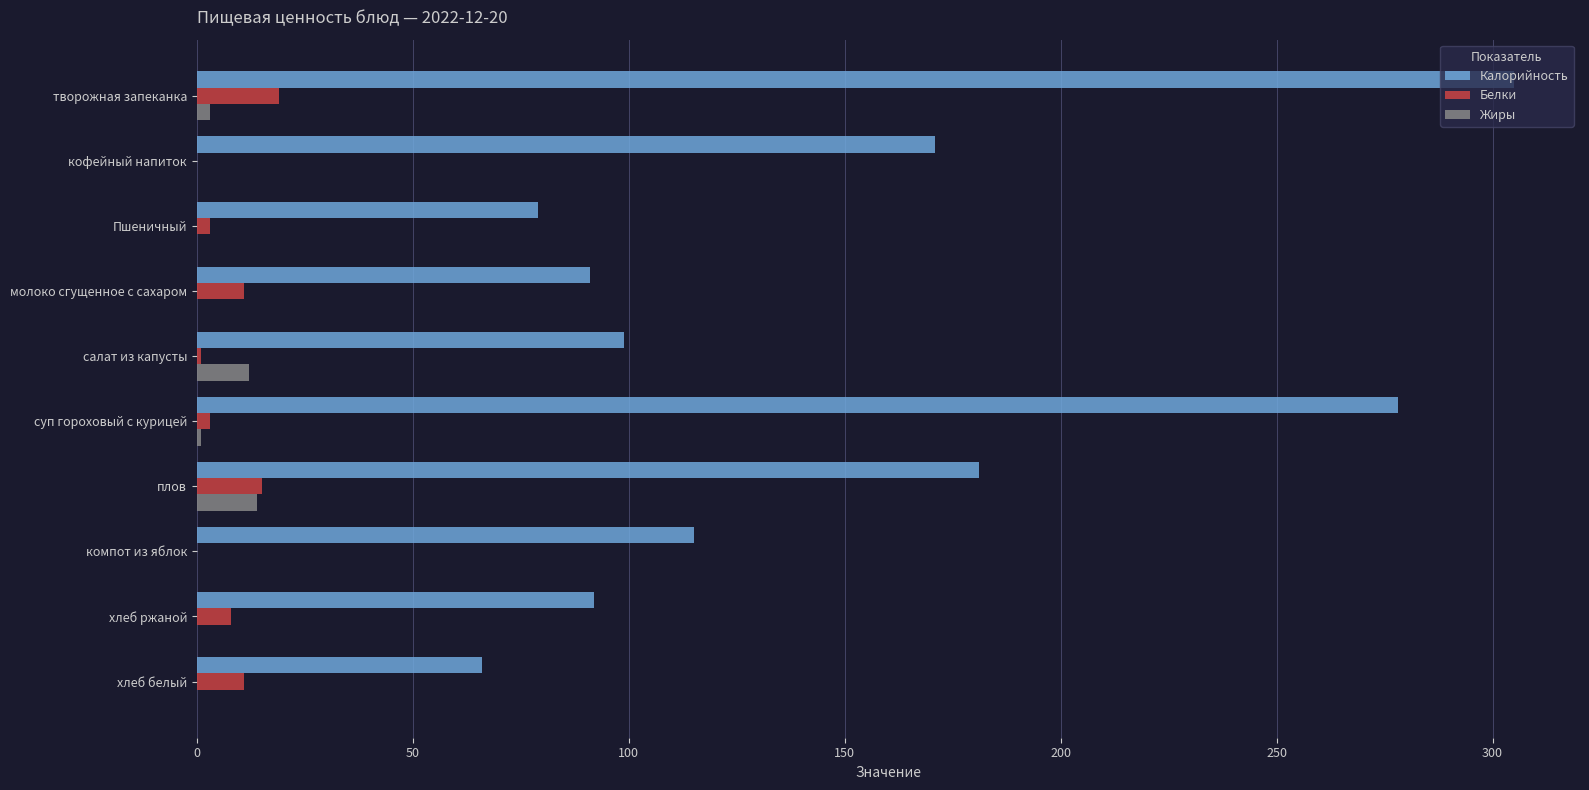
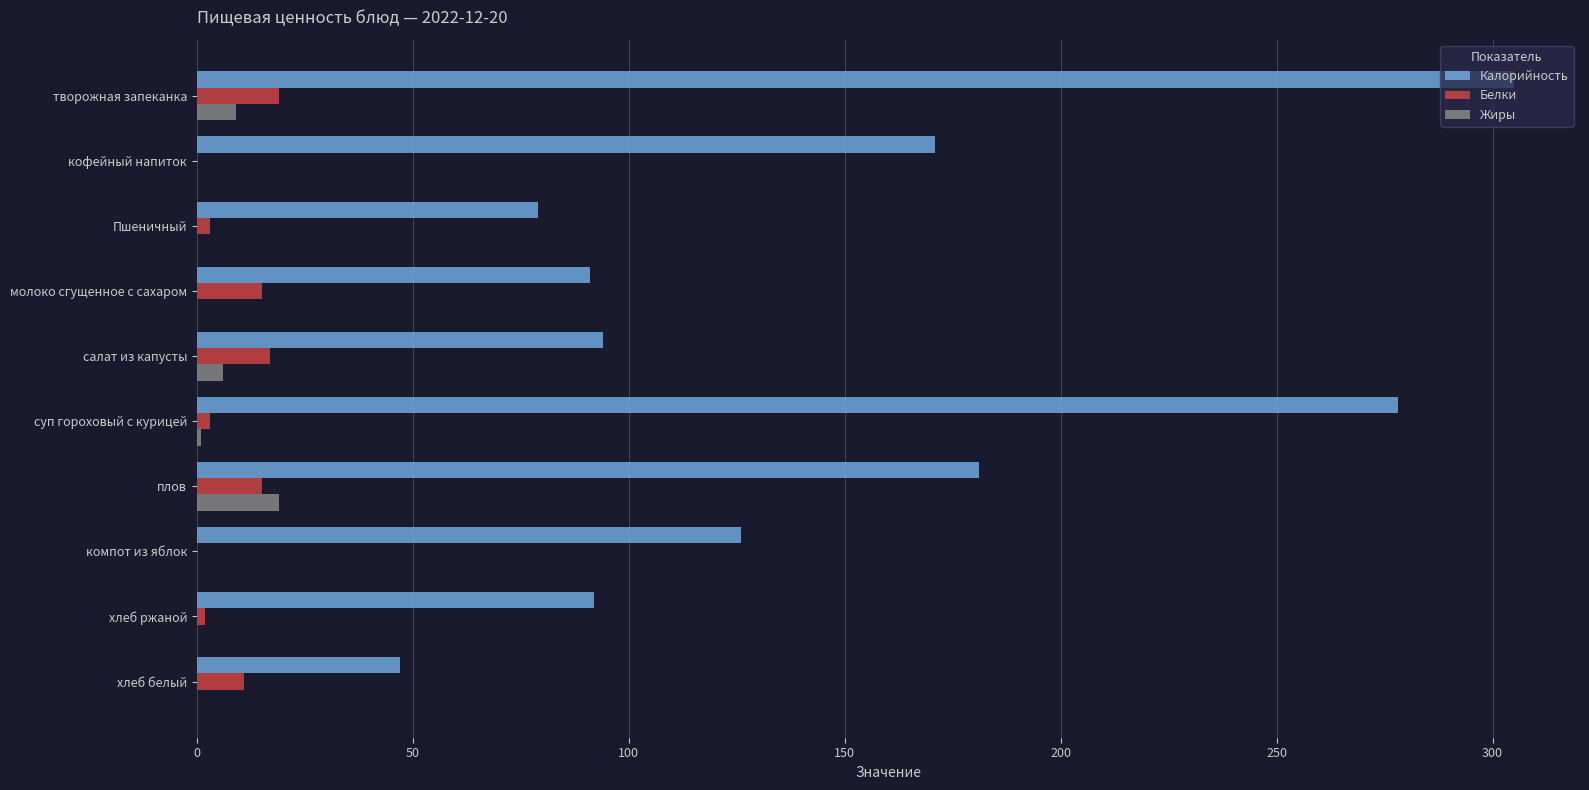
  {
    "Калорийность": {
      "кофейный напиток": 171,
      "Пшеничный": 79,
      "молоко сгущенное с сахаром": 91,
-     "салат из капусты": 99,
+     "салат из капусты": 94,
      "суп гороховый с курицей": 278,
      "плов": 181,
-     "компот из яблок": 115,
+     "компот из яблок": 126,
      "хлеб ржаной": 92,
-     "хлеб белый": 66
+     "хлеб белый": 47
    },
    "Белки": {
      "творожная запеканка": 19,
      "кофейный напиток": 0,
      "Пшеничный": 3,
-     "молоко сгущенное с сахаром": 11,
-     "салат из капусты": 1,
+     "молоко сгущенное с сахаром": 15,
+     "салат из капусты": 17,
      "суп гороховый с курицей": 3,
      "плов": 15,
      "компот из яблок": 0,
-     "хлеб ржаной": 8,
+     "хлеб ржаной": 2,
      "хлеб белый": 11
    },
    "Жиры": {
-     "творожная запеканка": 3,
+     "творожная запеканка": 9,
      "кофейный напиток": 0,
      "Пшеничный": 0,
      "молоко сгущенное с сахаром": 0,
-     "салат из капусты": 12,
+     "салат из капусты": 6,
      "суп гороховый с курицей": 1,
-     "плов": 14,
+     "плов": 19,
      "компот из яблок": 0,
      "хлеб ржаной": 0,
      "хлеб белый": 0
    }
  }
